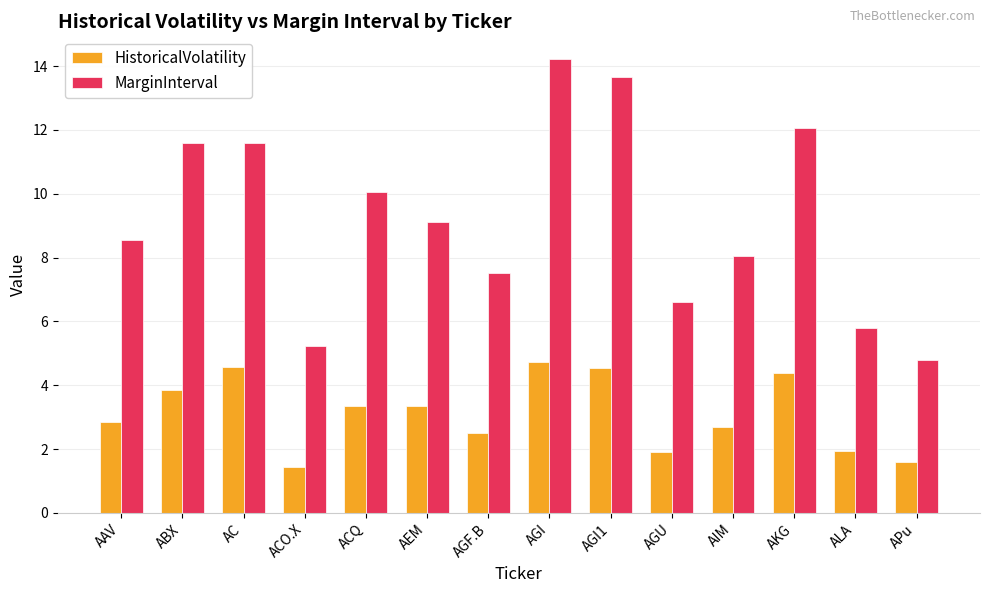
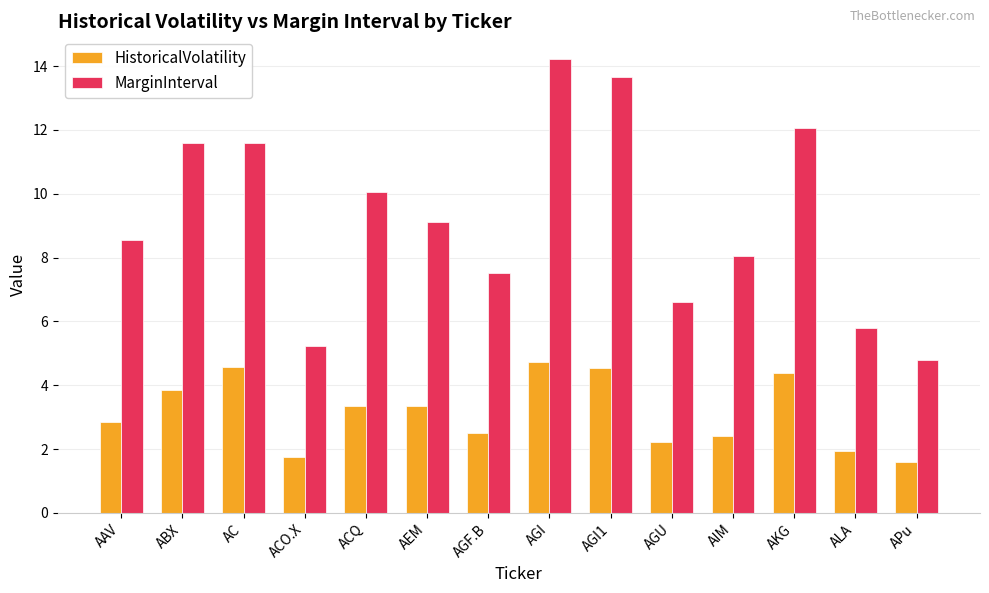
  {
    "HistoricalVolatility": {
      "AAV": 2.8,
      "ABX": 3.9,
      "AC": 4.6,
-     "ACO.X": 1.4,
+     "ACO.X": 1.7,
      "ACQ": 3.4,
      "AEM": 3.4,
      "AGF.B": 2.5,
      "AGI": 4.7,
      "AGI1": 4.6,
-     "AGU": 1.9,
-     "AIM": 2.7,
+     "AGU": 2.2,
+     "AIM": 2.4,
      "AKG": 4.4,
      "ALA": 1.9,
      "APu": 1.6
    },
    "MarginInterval": {
      "AAV": 8.5,
      "ABX": 11.6,
      "AC": 11.6,
      "ACO.X": 5.2,
      "ACQ": 10.1,
      "AEM": 9.1,
      "AGF.B": 7.5,
      "AGI": 14.2,
      "AGI1": 13.7,
      "AGU": 6.6,
      "AIM": 8.0,
      "AKG": 12.0,
      "ALA": 5.8,
      "APu": 4.8
    }
  }
